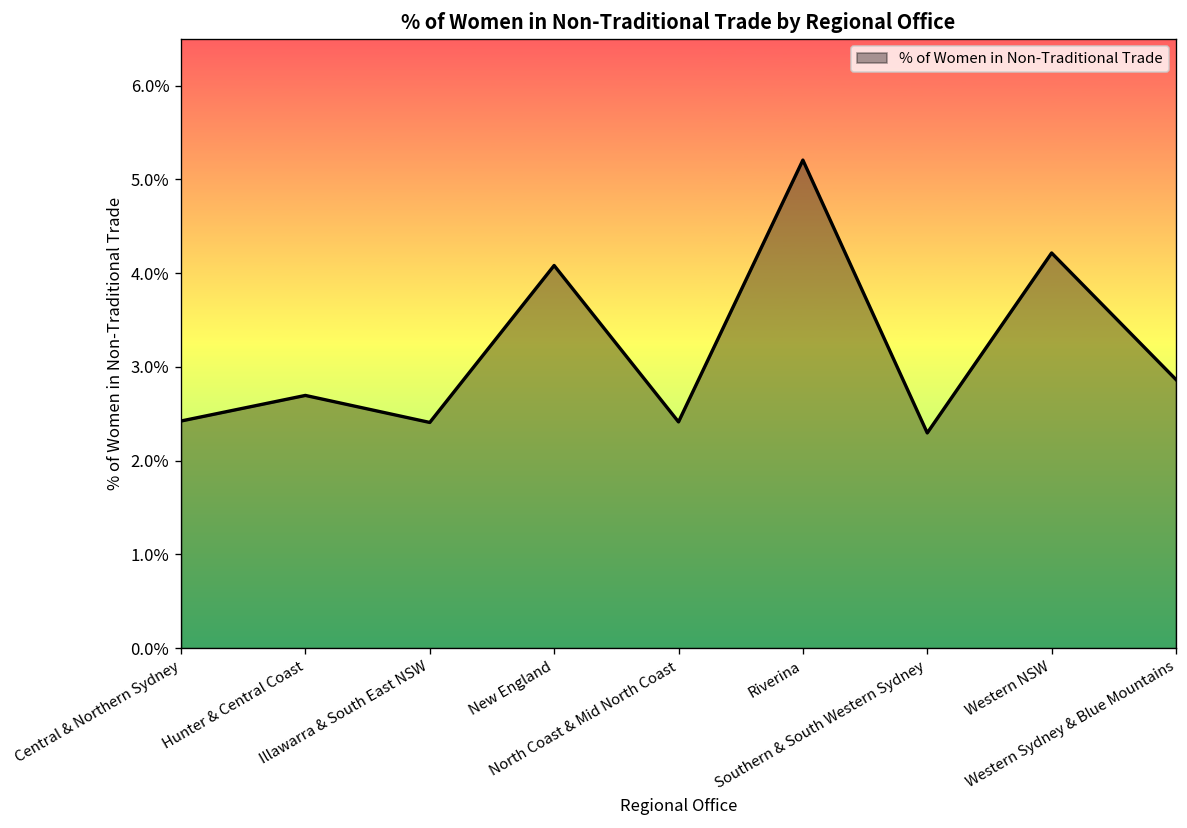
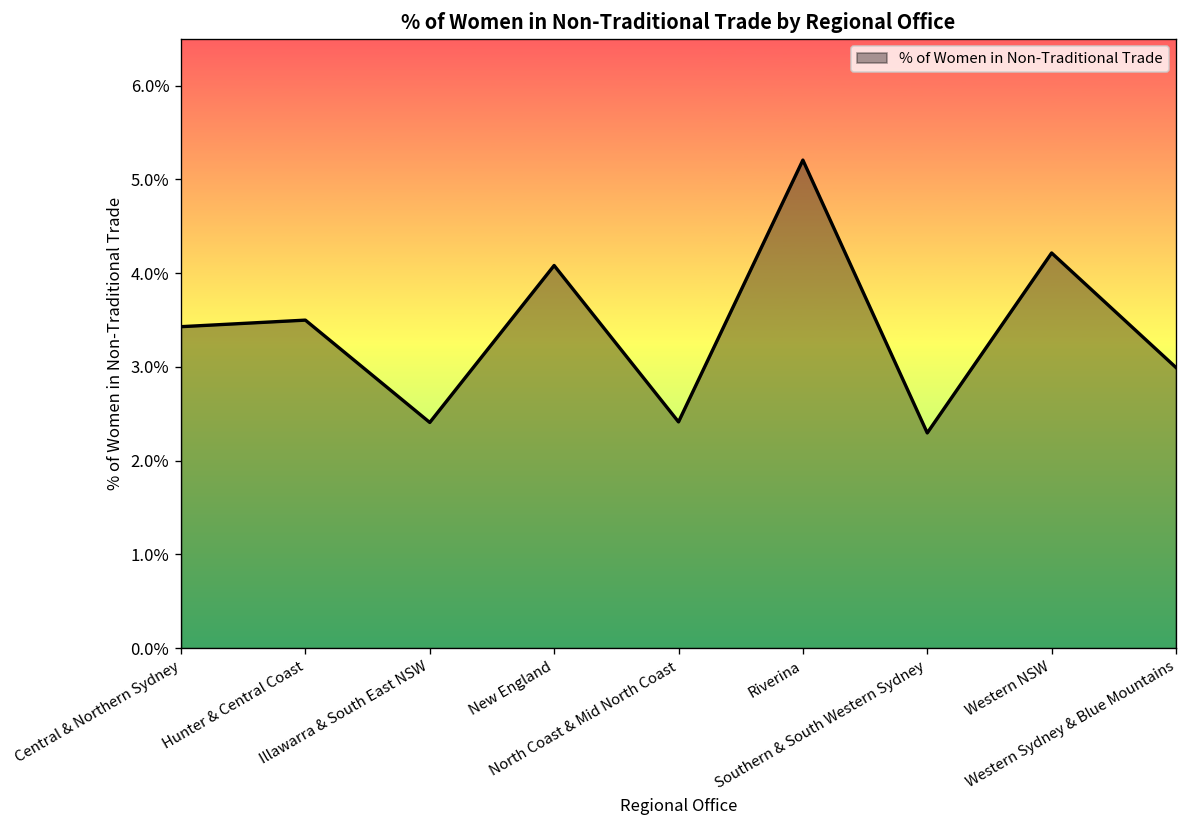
  {
-   "Central & Northern Sydney": "2.4%",
-   "Hunter & Central Coast": "2.7%",
+   "Central & Northern Sydney": "3.4%",
+   "Hunter & Central Coast": "3.5%",
    "Illawarra & South East NSW": "2.4%",
    "New England": "4.1%",
    "North Coast & Mid North Coast": "2.4%",
    "Riverina": "5.2%",
    "Southern & South Western Sydney": "2.3%",
    "Western NSW": "4.2%",
-   "Western Sydney & Blue Mountains": "2.9%"
+   "Western Sydney & Blue Mountains": "3.0%"
  }
